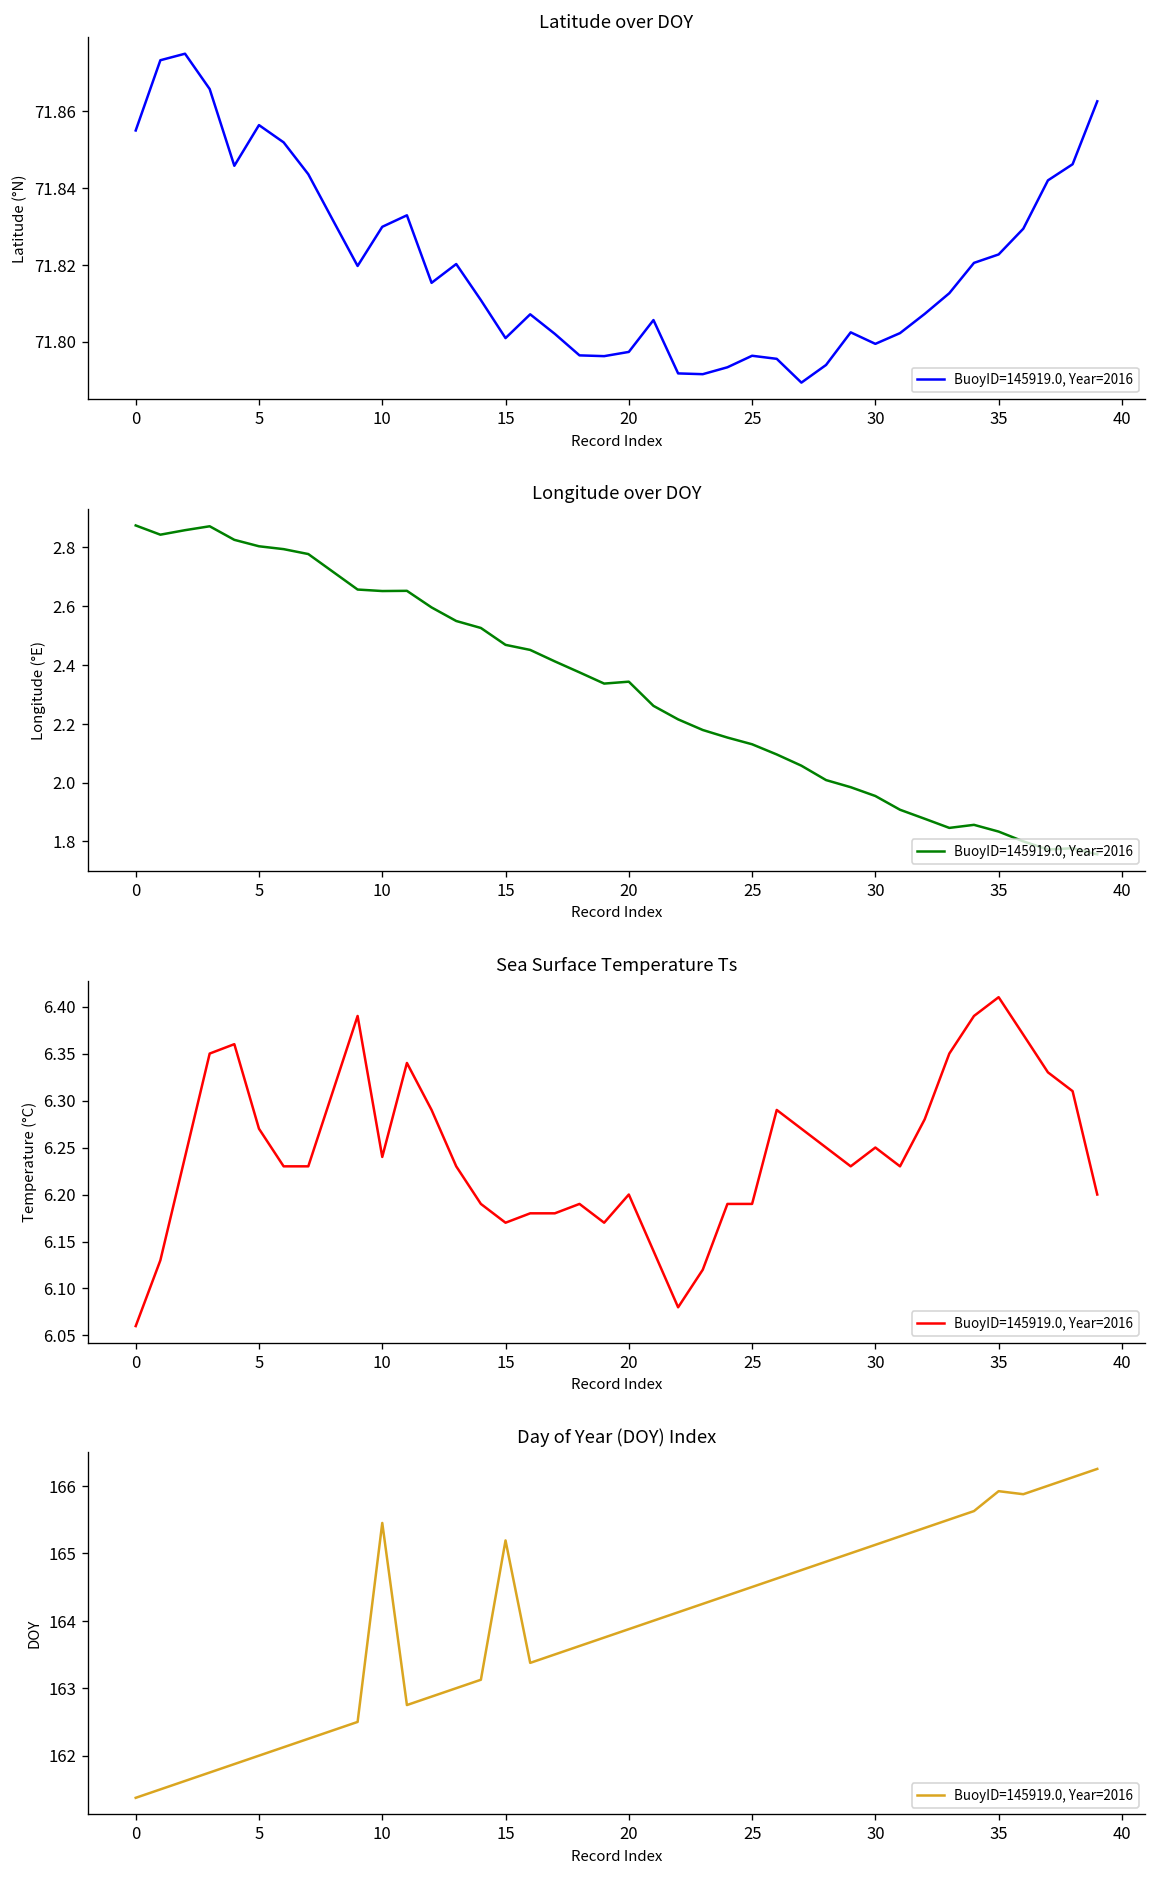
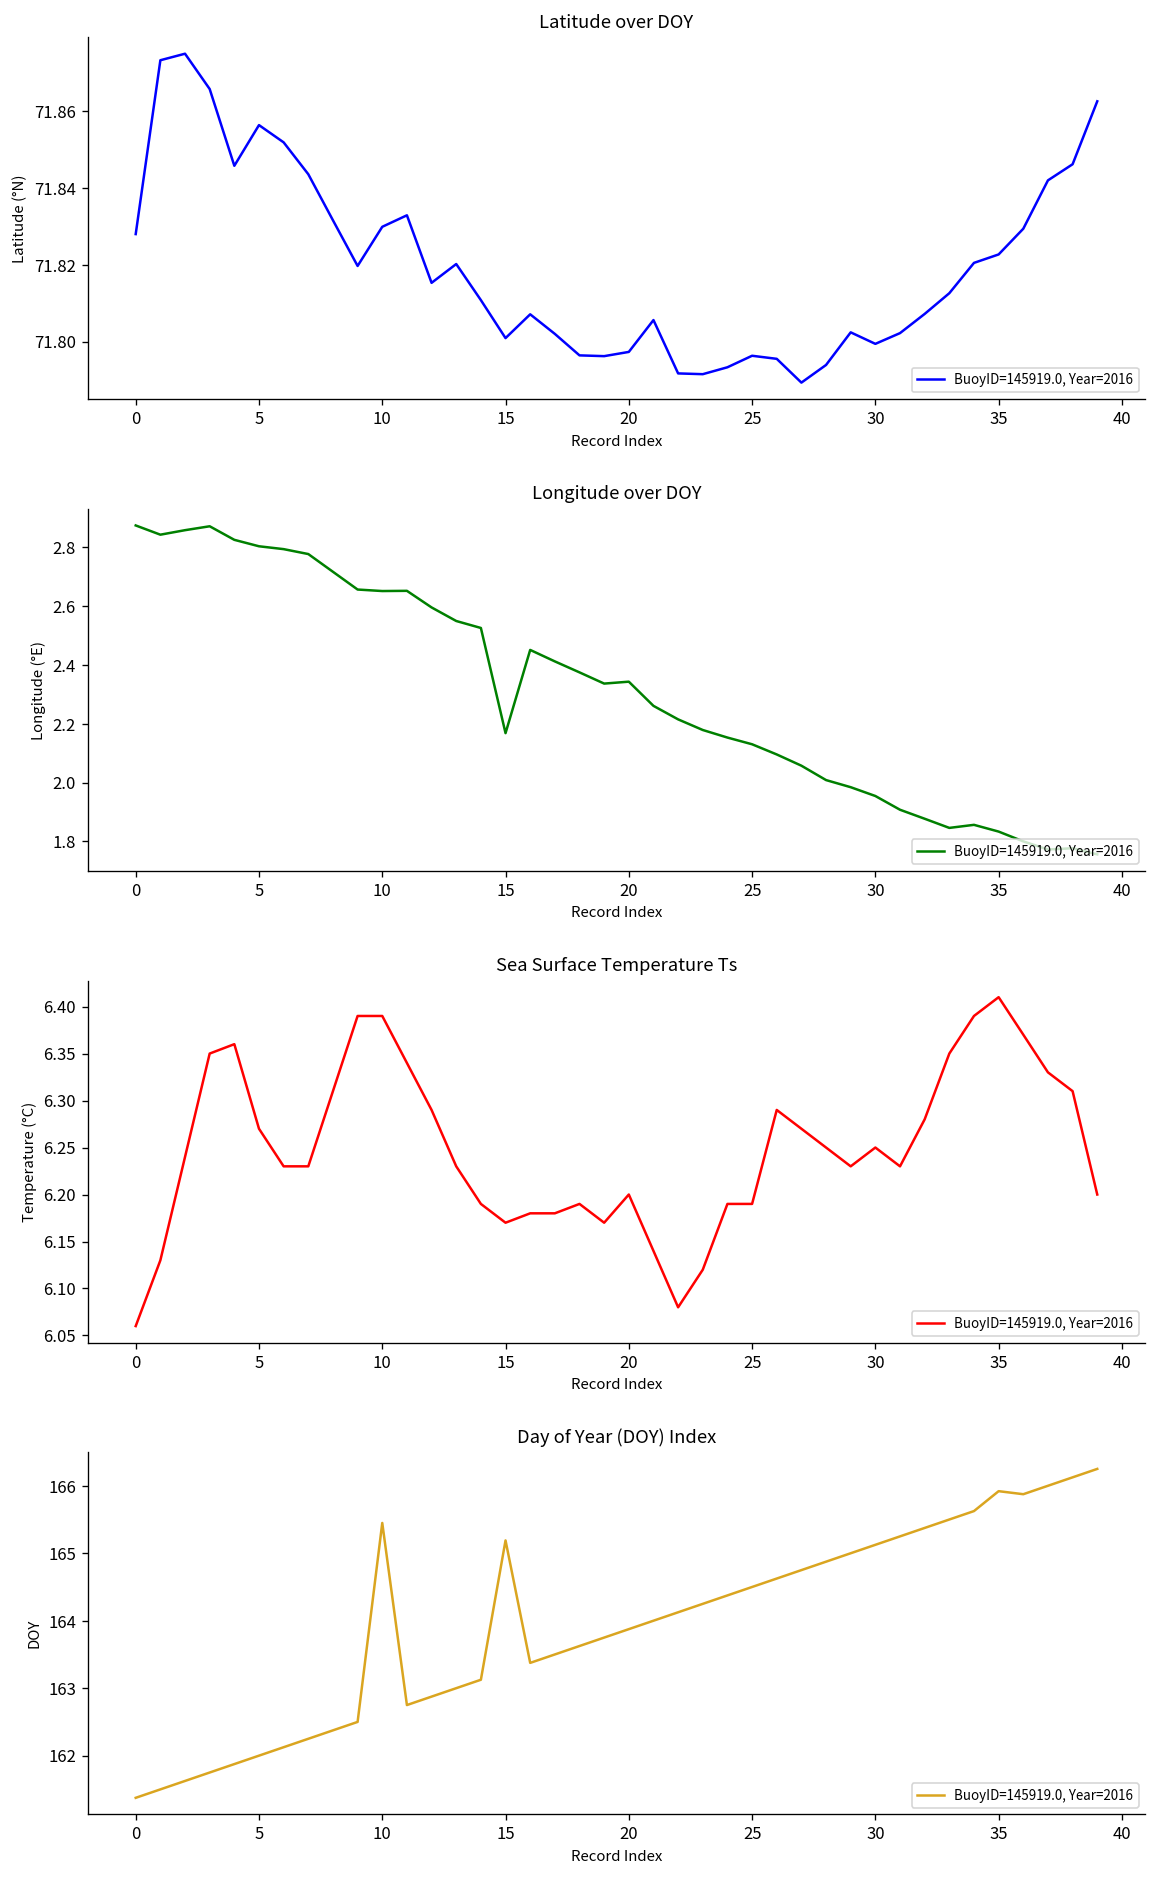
  {
    "Latitude over DOY": {
-     "0": 71.855,
+     "0": 71.828,
      "5": 71.856,
      "10": 71.830,
      "15": 71.801,
      "20": 71.797,
      "25": 71.796,
      "30": 71.799,
      "35": 71.823
    },
    "Longitude over DOY": {
      "0": 2.87,
      "5": 2.80,
      "10": 2.65,
-     "15": 2.47,
+     "15": 2.17,
      "20": 2.34,
      "25": 2.13,
      "30": 1.95,
      "35": 1.83
    },
    "Sea Surface Temperature Ts": {
      "0": 6.06,
      "5": 6.27,
-     "10": 6.24,
+     "10": 6.39,
      "15": 6.17,
      "20": 6.20,
      "25": 6.19,
      "30": 6.25,
      "35": 6.41
    },
    "Day of Year (DOY) Index": {
      "0": 161.4,
      "5": 162.0,
      "10": 165.4,
      "15": 165.2,
      "20": 163.9,
      "25": 164.5,
      "30": 165.1,
      "35": 165.9
    }
  }
